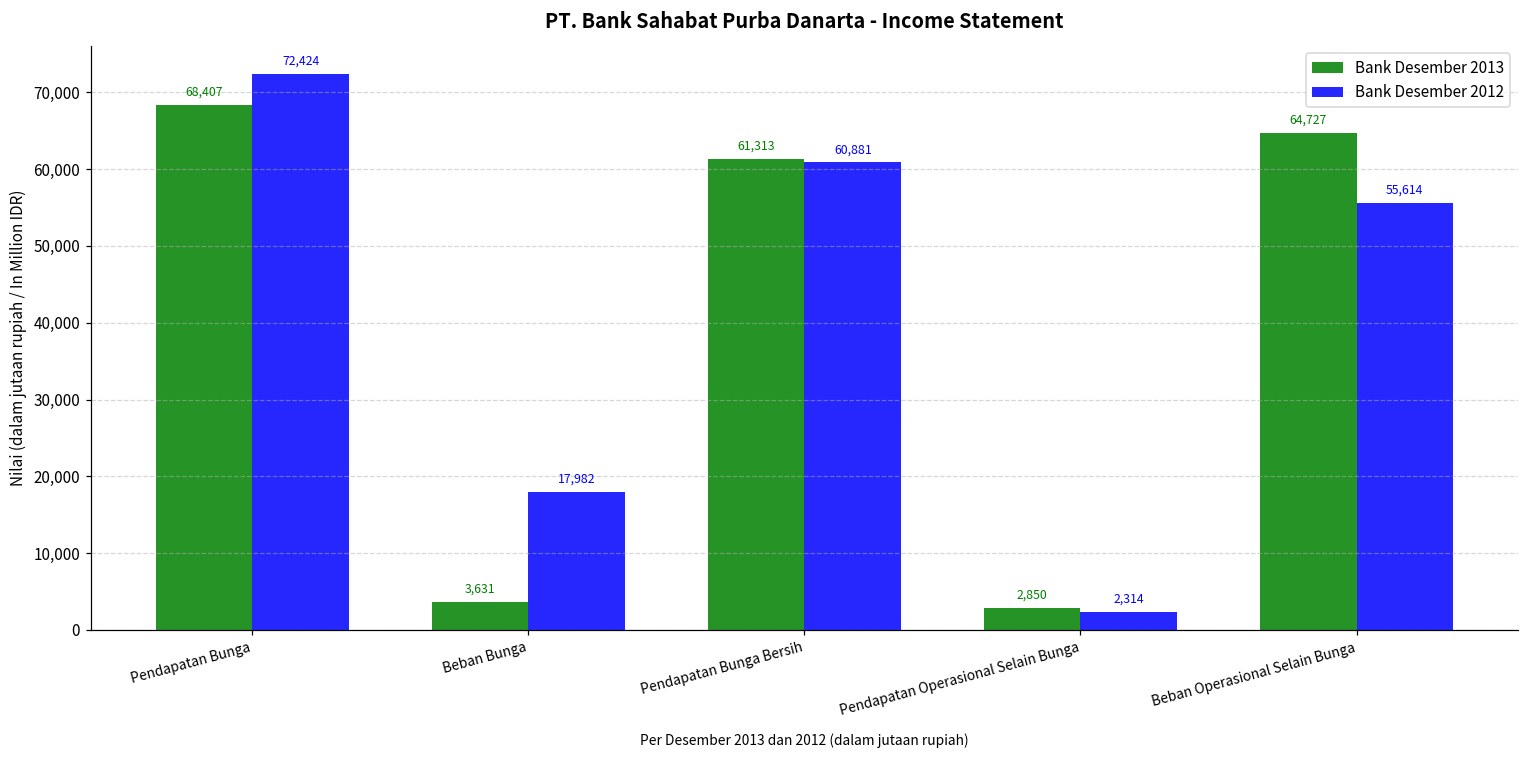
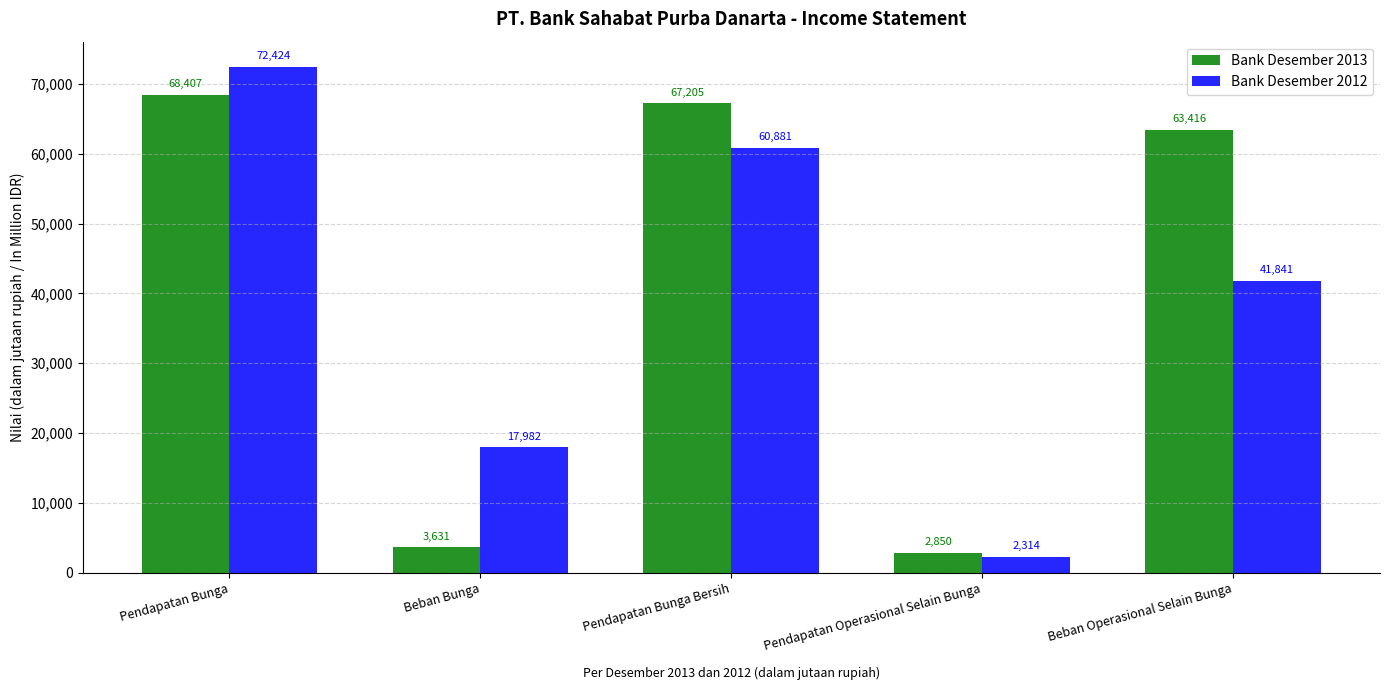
  {
    "Bank Desember 2013": {
      "Pendapatan Bunga": "68,407",
      "Beban Bunga": "3,631",
-     "Pendapatan Bunga Bersih": "61,313",
+     "Pendapatan Bunga Bersih": "67,205",
      "Pendapatan Operasional Selain Bunga": "2,850",
-     "Beban Operasional Selain Bunga": "64,727"
+     "Beban Operasional Selain Bunga": "63,416"
    },
    "Bank Desember 2012": {
      "Pendapatan Bunga": "72,424",
      "Beban Bunga": "17,982",
      "Pendapatan Bunga Bersih": "60,881",
      "Pendapatan Operasional Selain Bunga": "2,314",
-     "Beban Operasional Selain Bunga": "55,614"
+     "Beban Operasional Selain Bunga": "41,841"
    }
  }
